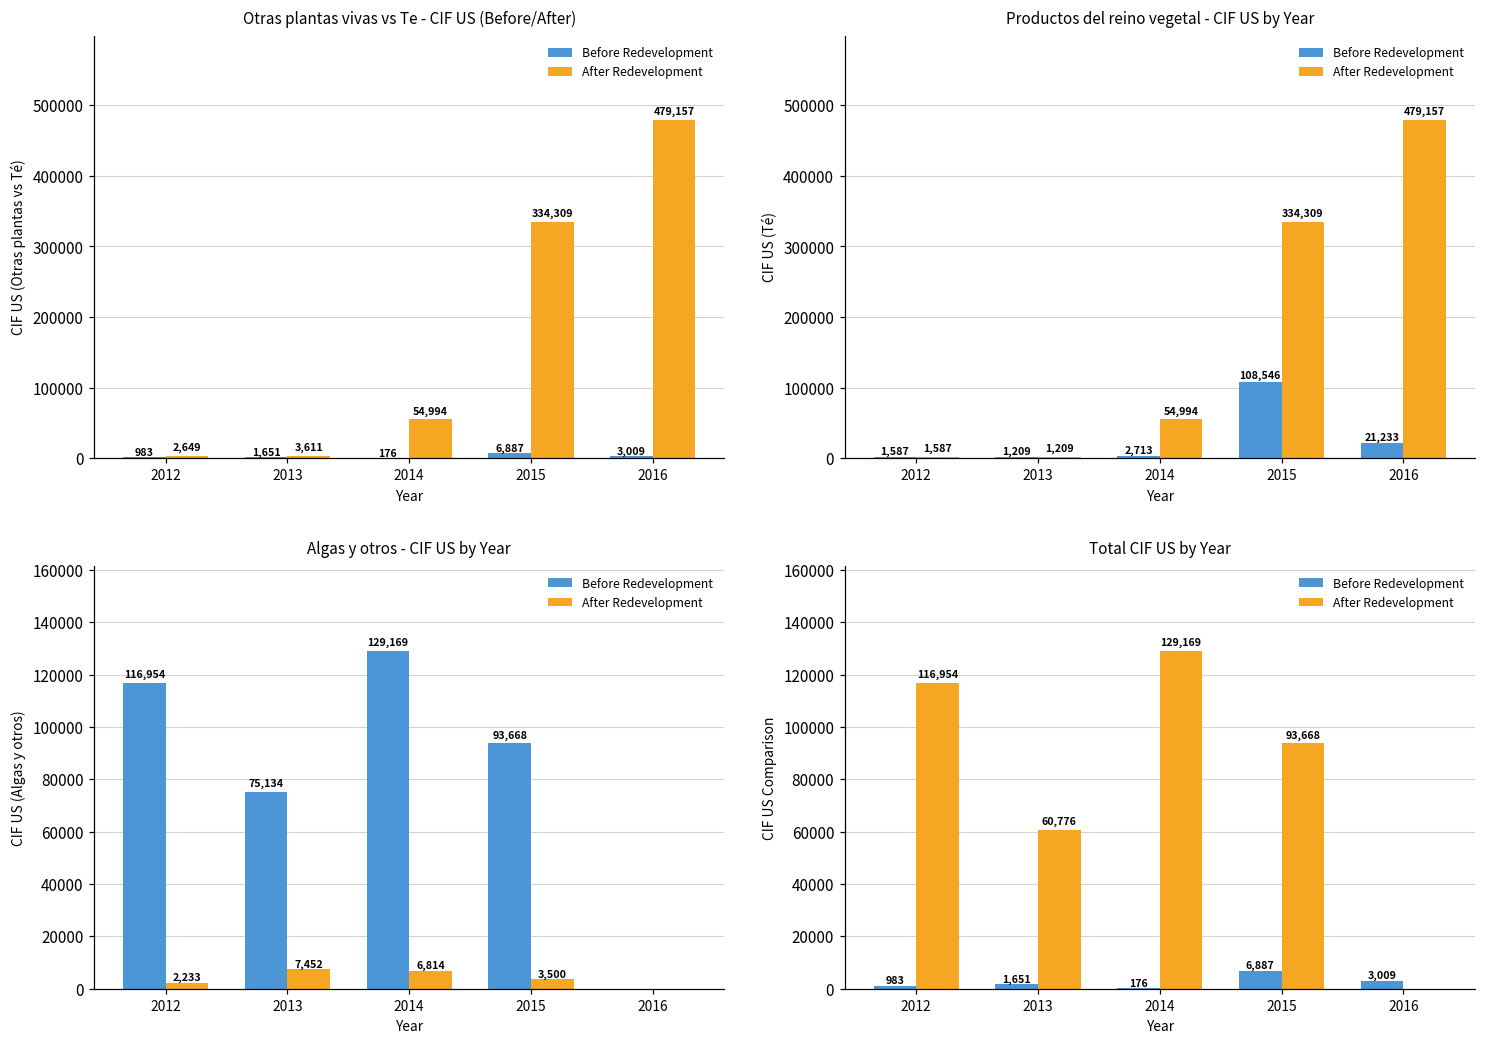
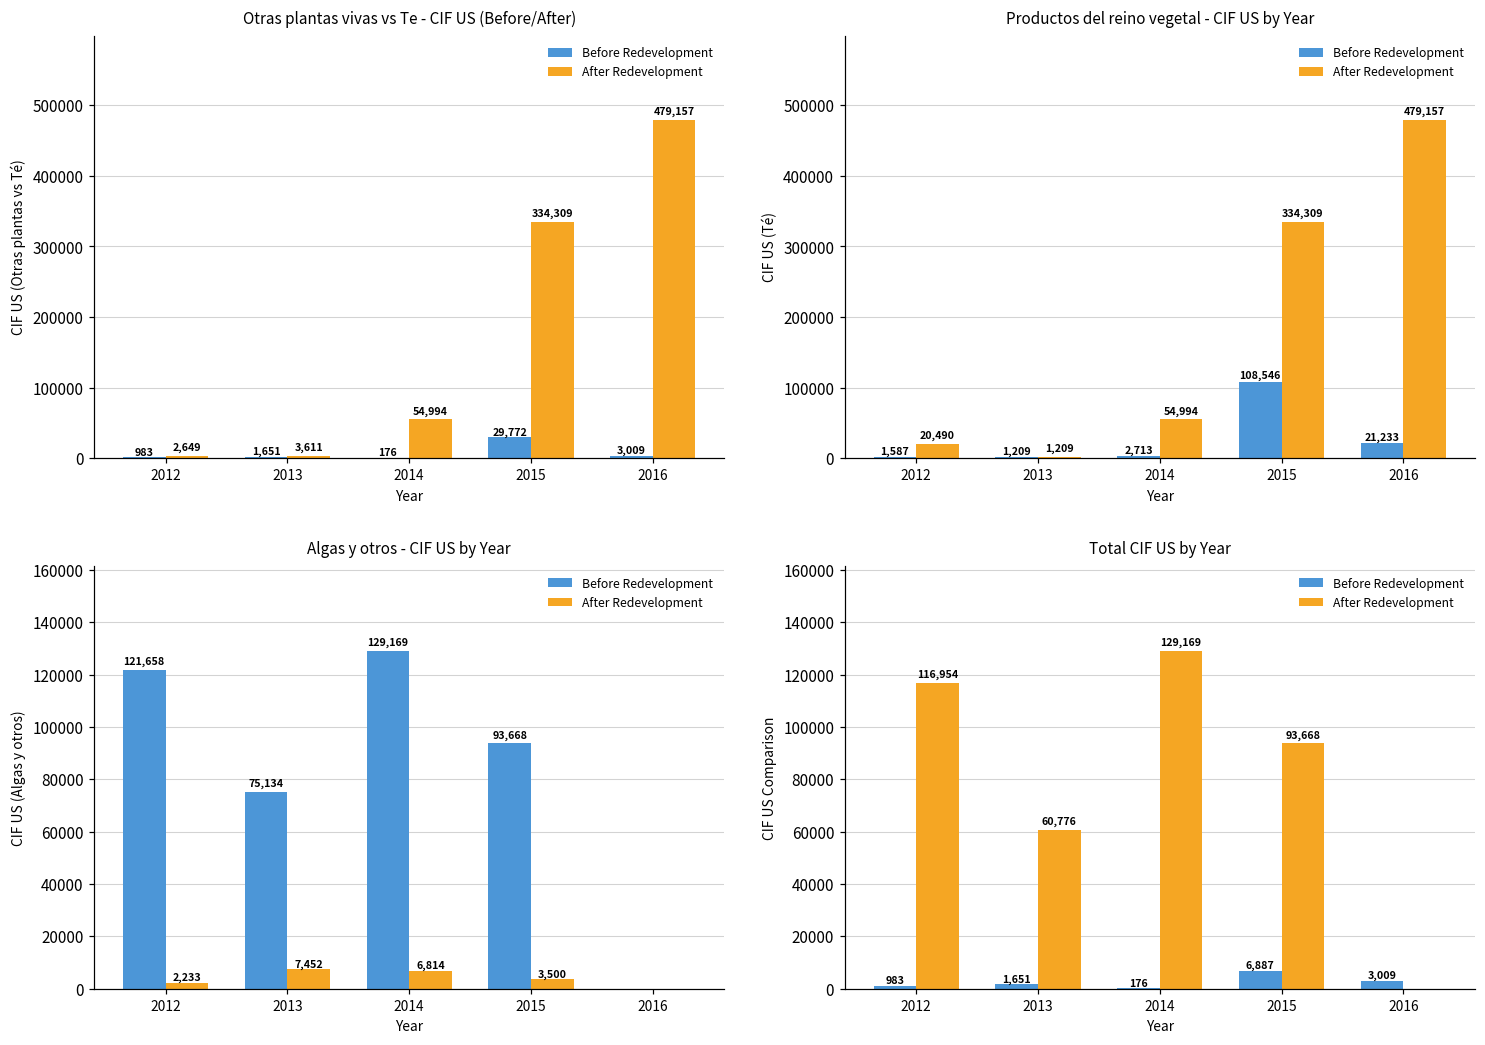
  {
    "Otras plantas vivas vs Te - CIF US (Before/After)": {
      "Before Redevelopment": {
        "2012": "983",
        "2013": "1,651",
        "2014": "176",
-       "2015": "6,887",
+       "2015": "29,772",
        "2016": "3,009"
      },
      "After Redevelopment": {
        "2012": "2,649",
        "2013": "3,611",
        "2014": "54,994",
        "2015": "334,309",
        "2016": "479,157"
      }
    },
    "Productos del reino vegetal - CIF US by Year": {
      "Before Redevelopment": {
        "2012": "1,587",
        "2013": "1,209",
        "2014": "2,713",
        "2015": "108,546",
        "2016": "21,233"
      },
      "After Redevelopment": {
-       "2012": "1,587",
+       "2012": "20,490",
        "2013": "1,209",
        "2014": "54,994",
        "2015": "334,309",
        "2016": "479,157"
      }
    },
    "Algas y otros - CIF US by Year": {
      "Before Redevelopment": {
-       "2012": "116,954",
+       "2012": "121,658",
        "2013": "75,134",
        "2014": "129,169",
        "2015": "93,668"
      },
      "After Redevelopment": {
        "2012": "2,233",
        "2013": "7,452",
        "2014": "6,814",
        "2015": "3,500"
      }
    },
    "Total CIF US by Year": {
      "Before Redevelopment": {
        "2012": "983",
        "2013": "1,651",
        "2014": "176",
        "2015": "6,887",
        "2016": "3,009"
      },
      "After Redevelopment": {
        "2012": "116,954",
        "2013": "60,776",
        "2014": "129,169",
        "2015": "93,668"
      }
    }
  }
